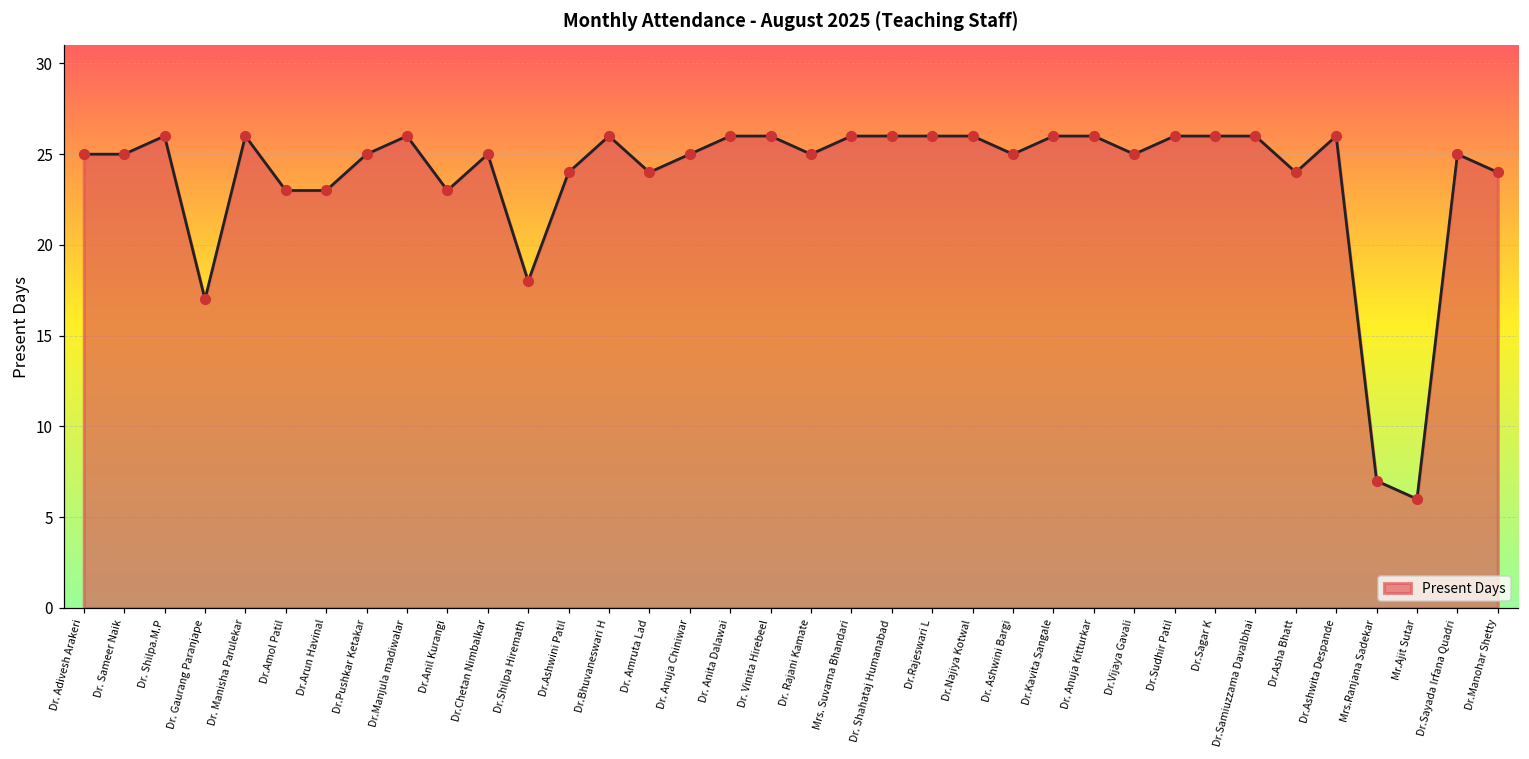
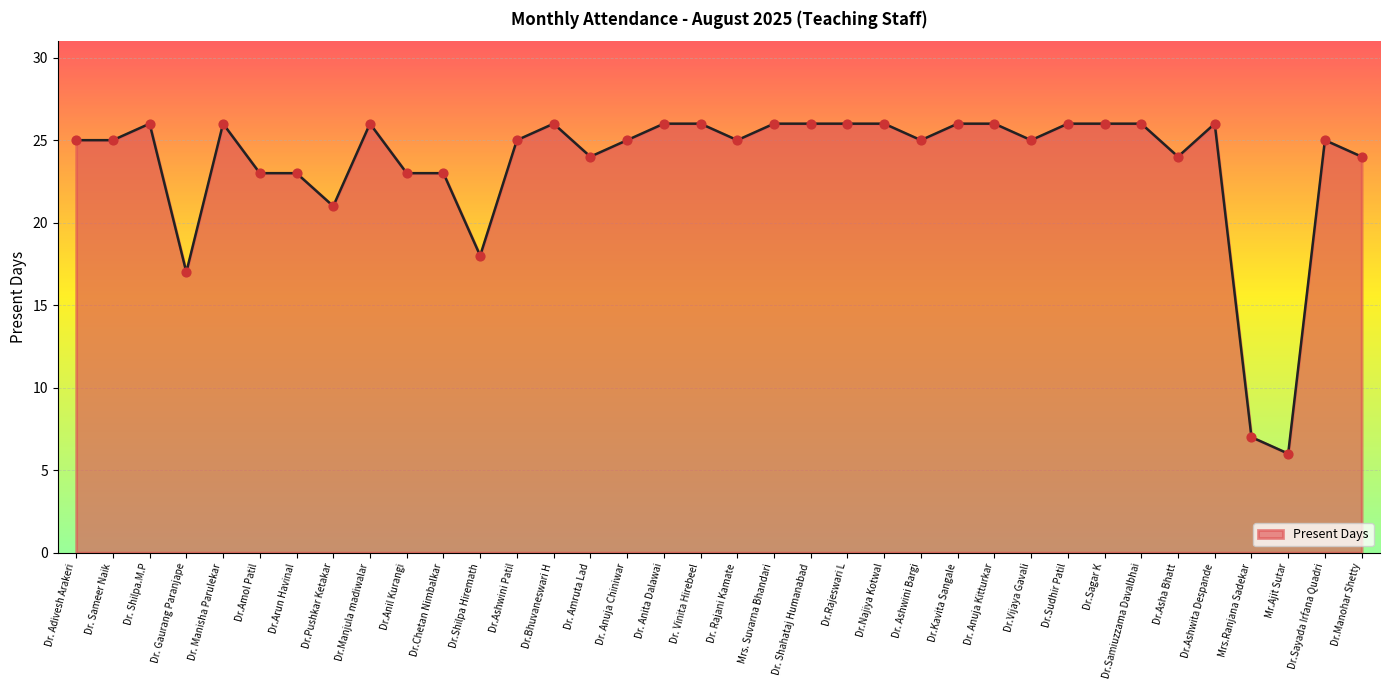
  {
    "Dr. Adivesh Arakeri": 25,
    "Dr. Sameer Naik": 25,
    "Dr. Shilpa.M.P": 26,
    "Dr. Gaurang Paranjape": 17,
    "Dr. Manisha Parulekar": 26,
    "Dr.Amol Patil": 23,
    "Dr.Arun Havinal": 23,
-   "Dr.Pushkar Ketakar": 25,
+   "Dr.Pushkar Ketakar": 21,
    "Dr.Manjula madiwalar": 26,
    "Dr.Anil Kurangi": 23,
-   "Dr.Chetan Nimbalkar": 25,
+   "Dr.Chetan Nimbalkar": 23,
    "Dr.Shilpa Hiremath": 18,
-   "Dr.Ashwini Patil": 24,
+   "Dr.Ashwini Patil": 25,
    "Dr.Bhuvaneswari H": 26,
    "Dr. Amruta Lad": 24,
    "Dr. Anuja Chiniwar": 25,
    "Dr. Anita Dalawai": 26,
    "Dr. Vinita Hirebeel": 26,
    "Dr. Rajani Kamate": 25,
    "Mrs. Suvarna Bhandari": 26,
    "Dr. Shahataj Humanabad": 26,
    "Dr.Rajeswari L": 26,
    "Dr.Najiya Kotwal": 26,
    "Dr. Ashwini Bargi": 25,
    "Dr.Kavita Sangale": 26,
    "Dr. Anuja Kitturkar": 26,
    "Dr.Vijaya Gavali": 25,
    "Dr.Sudhir Patil": 26,
    "Dr.Sagar K": 26,
    "Dr.Samiuzzama Davalbhai": 26,
    "Dr.Asha Bhatt": 24,
    "Dr.Ashwita Despande": 26,
    "Mrs.Ranjana Sadekar": 7,
    "Mr.Ajit Sutar": 6,
    "Dr.Sayada Irfana Quadri": 25,
    "Dr.Manohar Shetty": 24
  }
